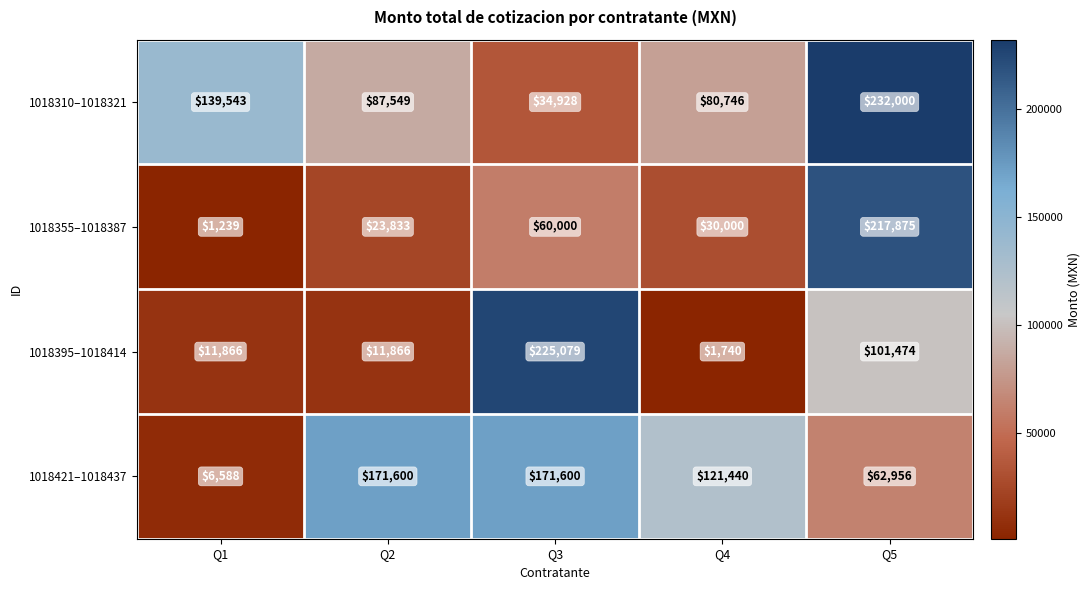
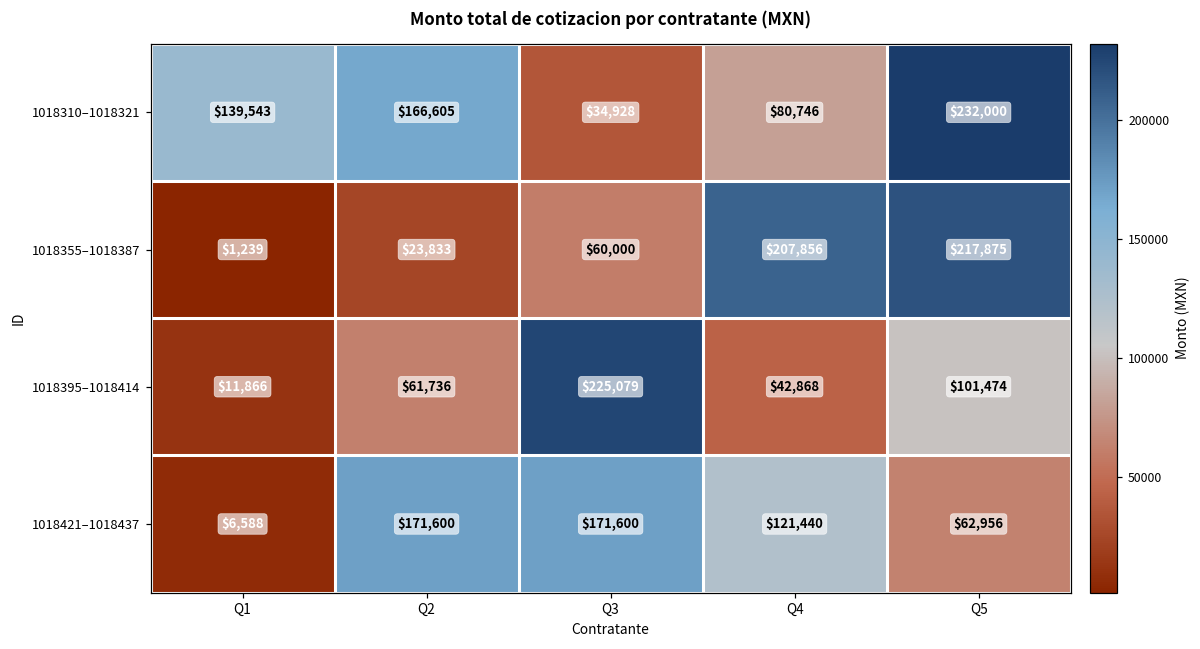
  {
    "1018310–1018321": {
-     "Q2": "$87,549"
+     "Q2": "$166,605"
    },
    "1018355–1018387": {
-     "Q4": "$30,000"
+     "Q4": "$207,856"
    },
    "1018395–1018414": {
-     "Q2": "$11,866",
-     "Q4": "$1,740"
+     "Q2": "$61,736",
+     "Q4": "$42,868"
    }
  }
